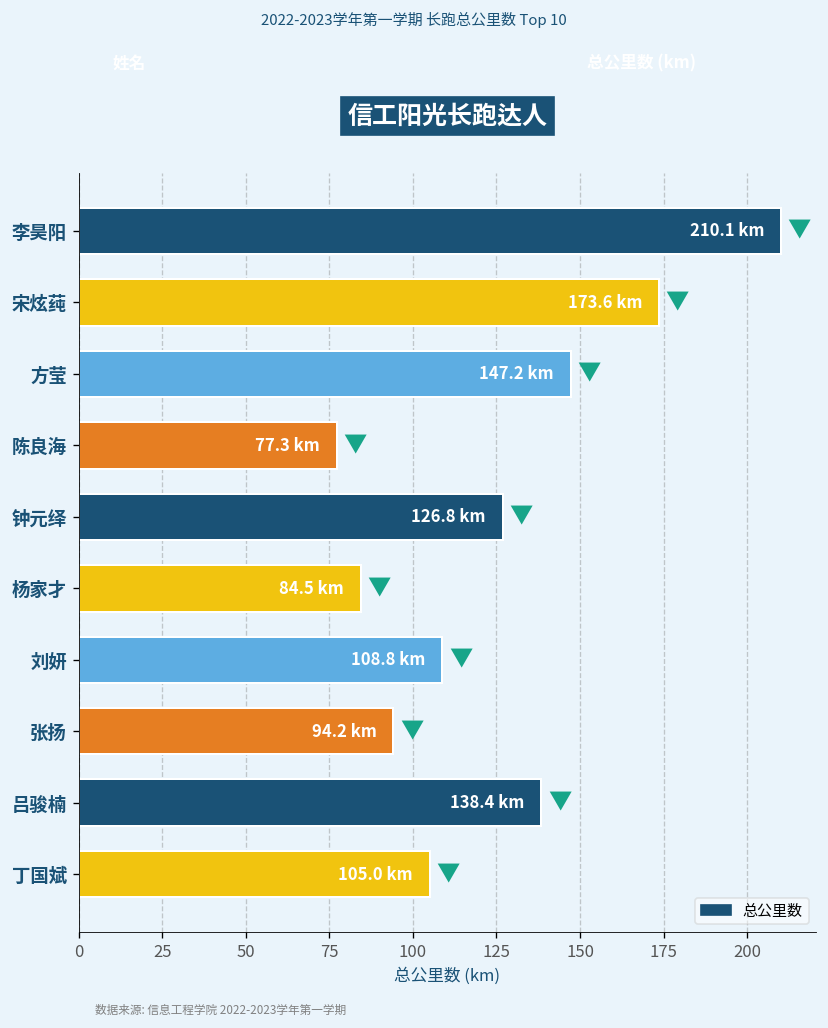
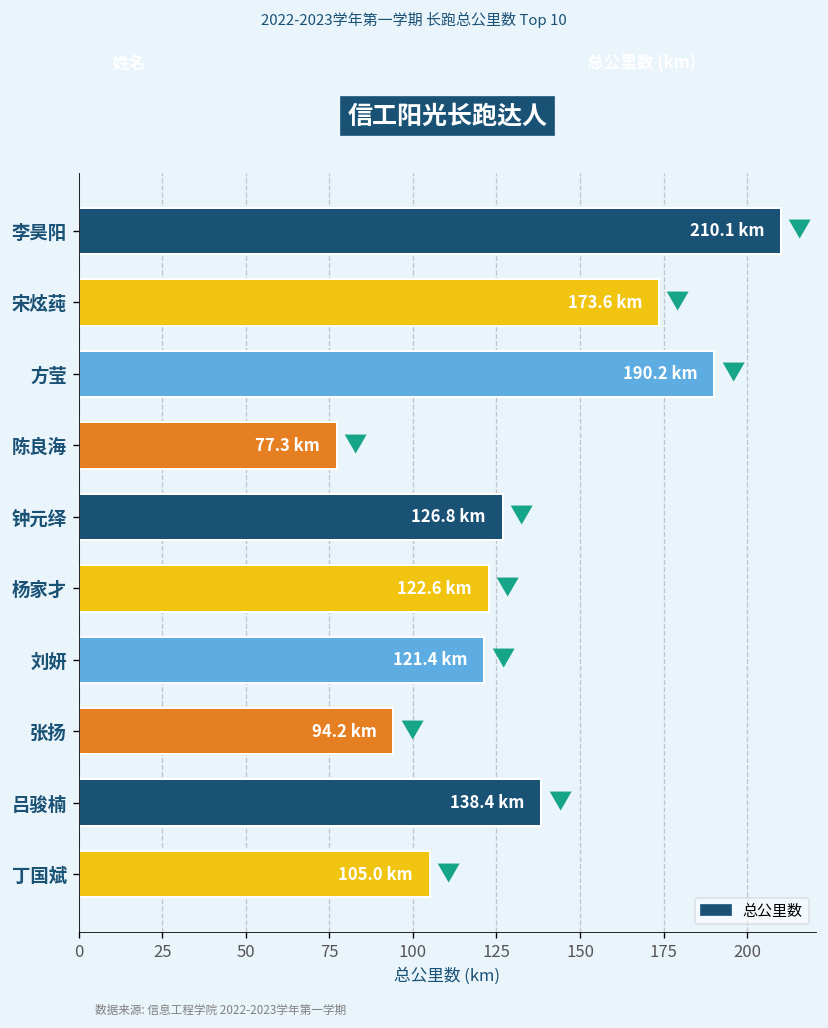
  {
    "李昊阳": 210.1,
    "宋炫莼": 173.6,
-   "方莹": 147.2,
+   "方莹": 190.2,
    "陈良海": 77.3,
    "钟元绎": 126.8,
-   "杨家才": 84.5,
-   "刘妍": 108.8,
+   "杨家才": 122.6,
+   "刘妍": 121.4,
    "张扬": 94.2,
    "吕骏楠": 138.4,
    "丁国斌": 105.0
  }
